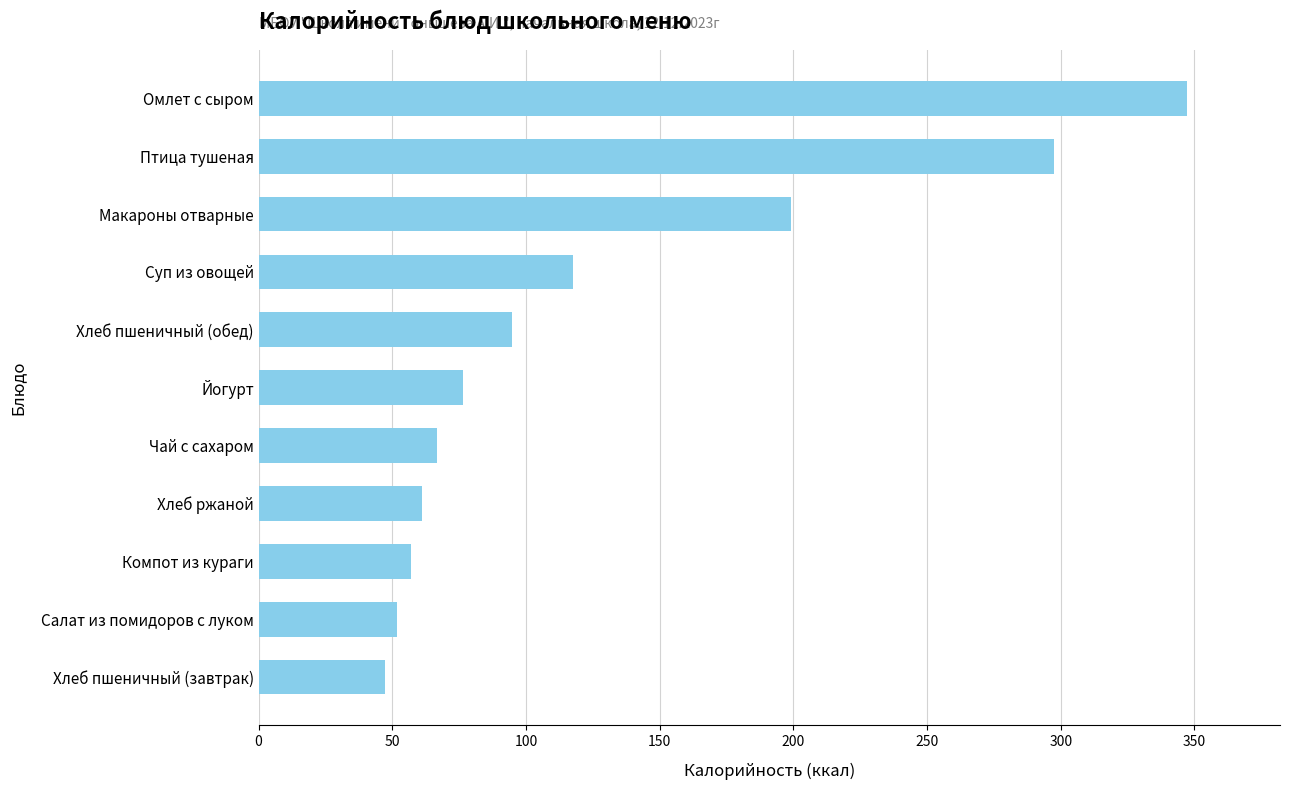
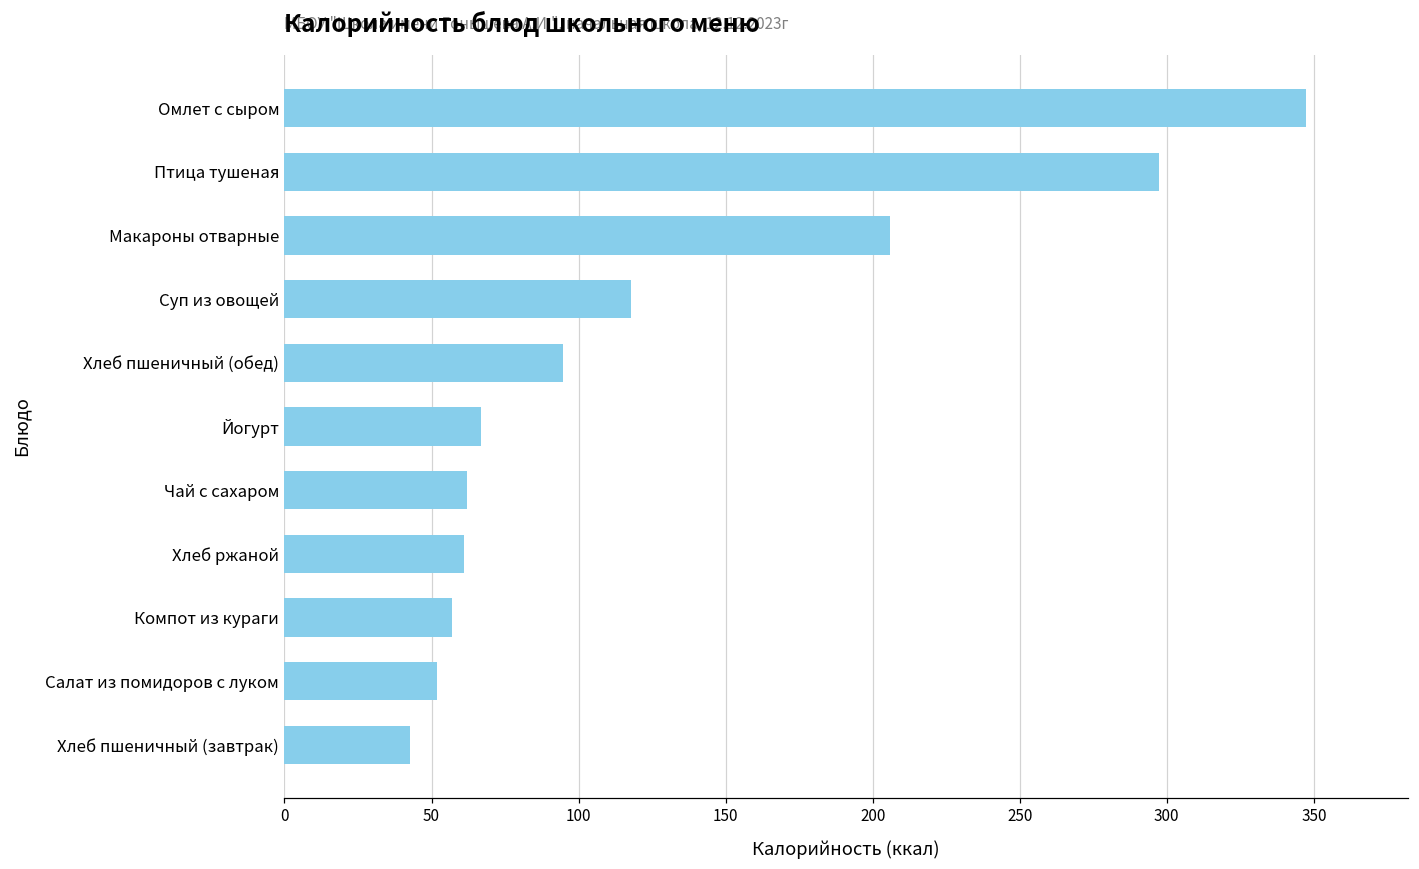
  {
    "Омлет с сыром": 347,
    "Птица тушеная": 297,
-   "Макароны отварные": 199,
+   "Макароны отварные": 206,
    "Суп из овощей": 118,
    "Хлеб пшеничный (обед)": 95,
-   "Йогурт": 76,
-   "Чай с сахаром": 67,
+   "Йогурт": 67,
+   "Чай с сахаром": 62,
    "Хлеб ржаной": 61,
    "Компот из кураги": 57,
    "Салат из помидоров с луком": 52,
-   "Хлеб пшеничный (завтрак)": 47
+   "Хлеб пшеничный (завтрак)": 43
  }
